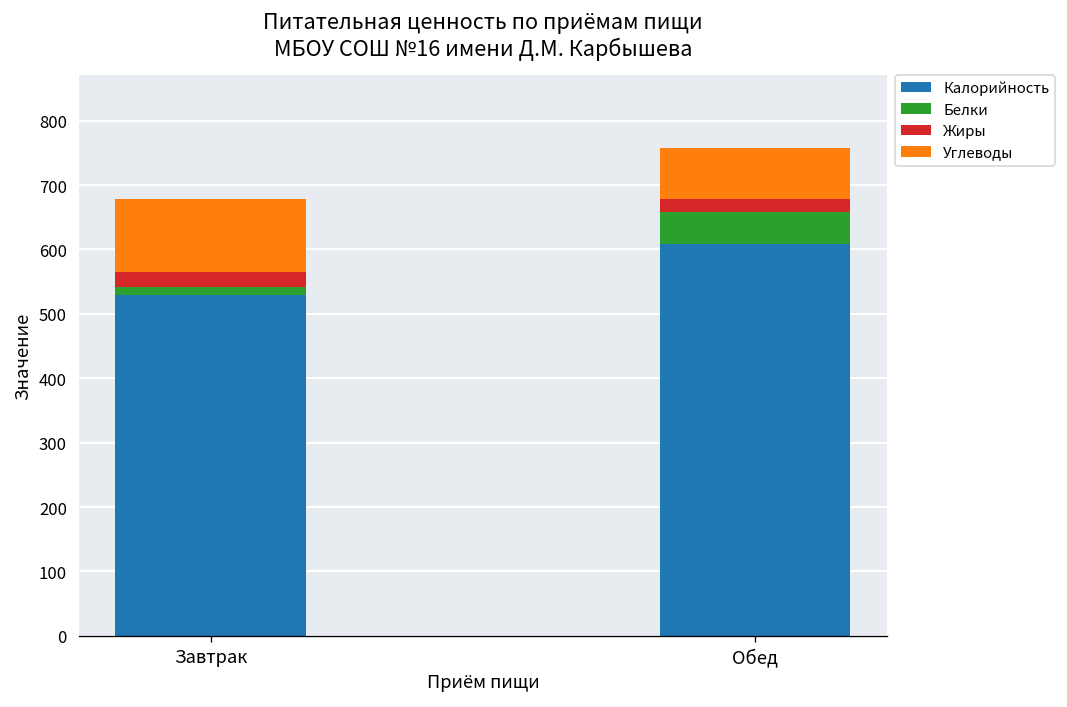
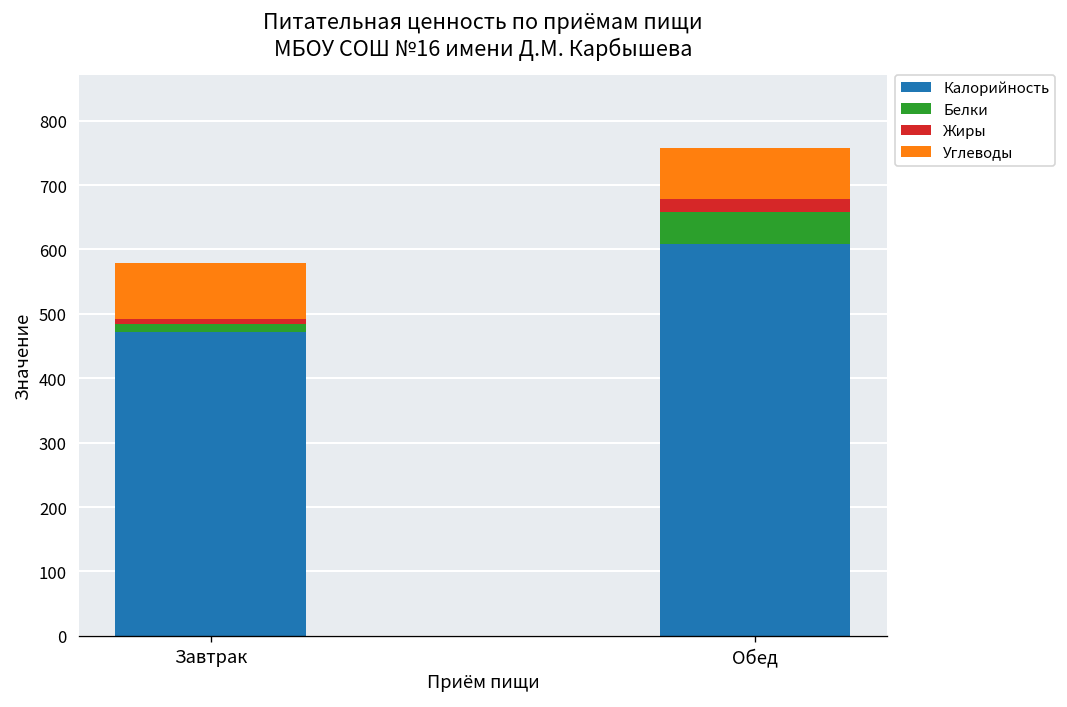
  {
    "Калорийность": {
-     "Завтрак": 530,
+     "Завтрак": 470,
      "Обед": 610
    },
    "Белки": {
      "Завтрак": 10,
      "Обед": 50
    },
    "Жиры": {
-     "Завтрак": 20,
+     "Завтрак": 10,
      "Обед": 20
    },
    "Углеводы": {
-     "Завтрак": 110,
+     "Завтрак": 90,
      "Обед": 80
    }
  }
